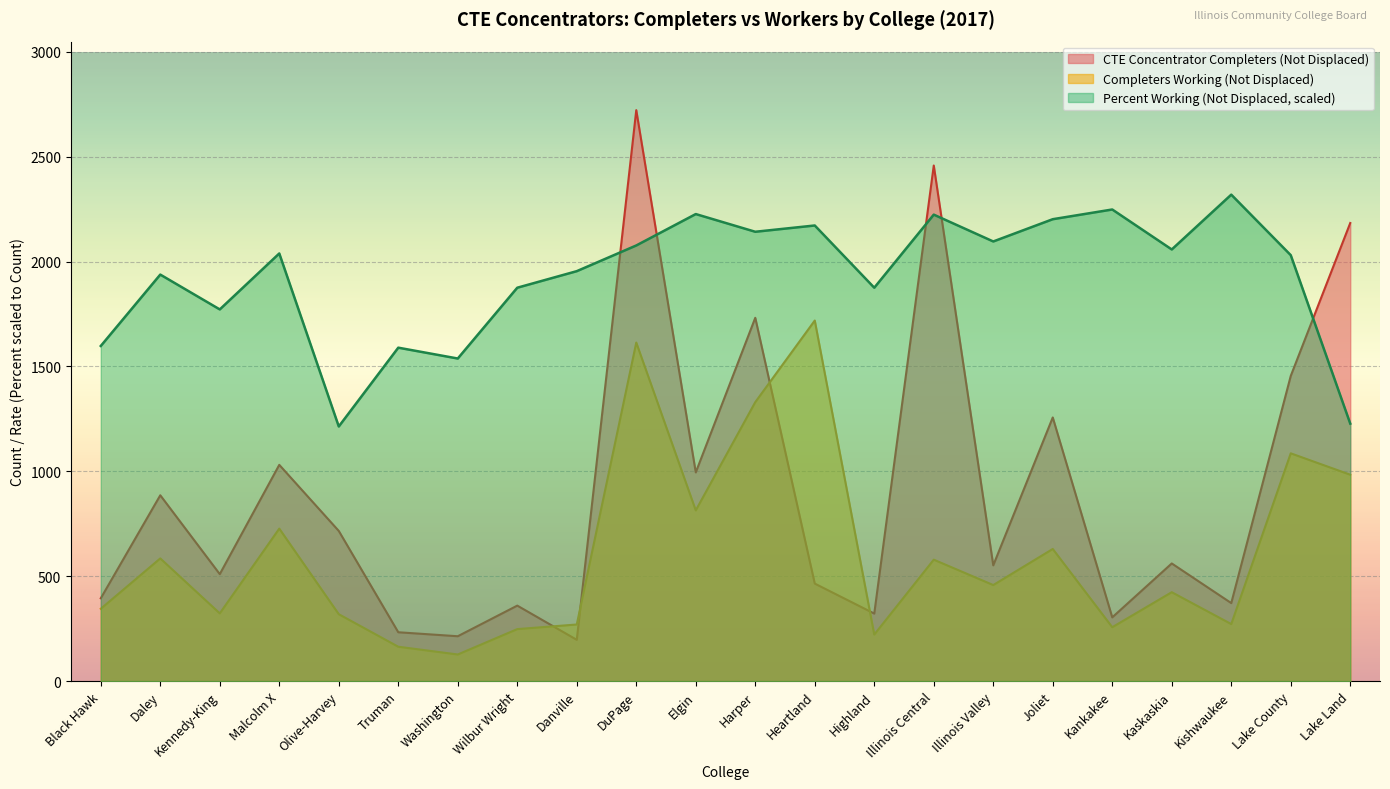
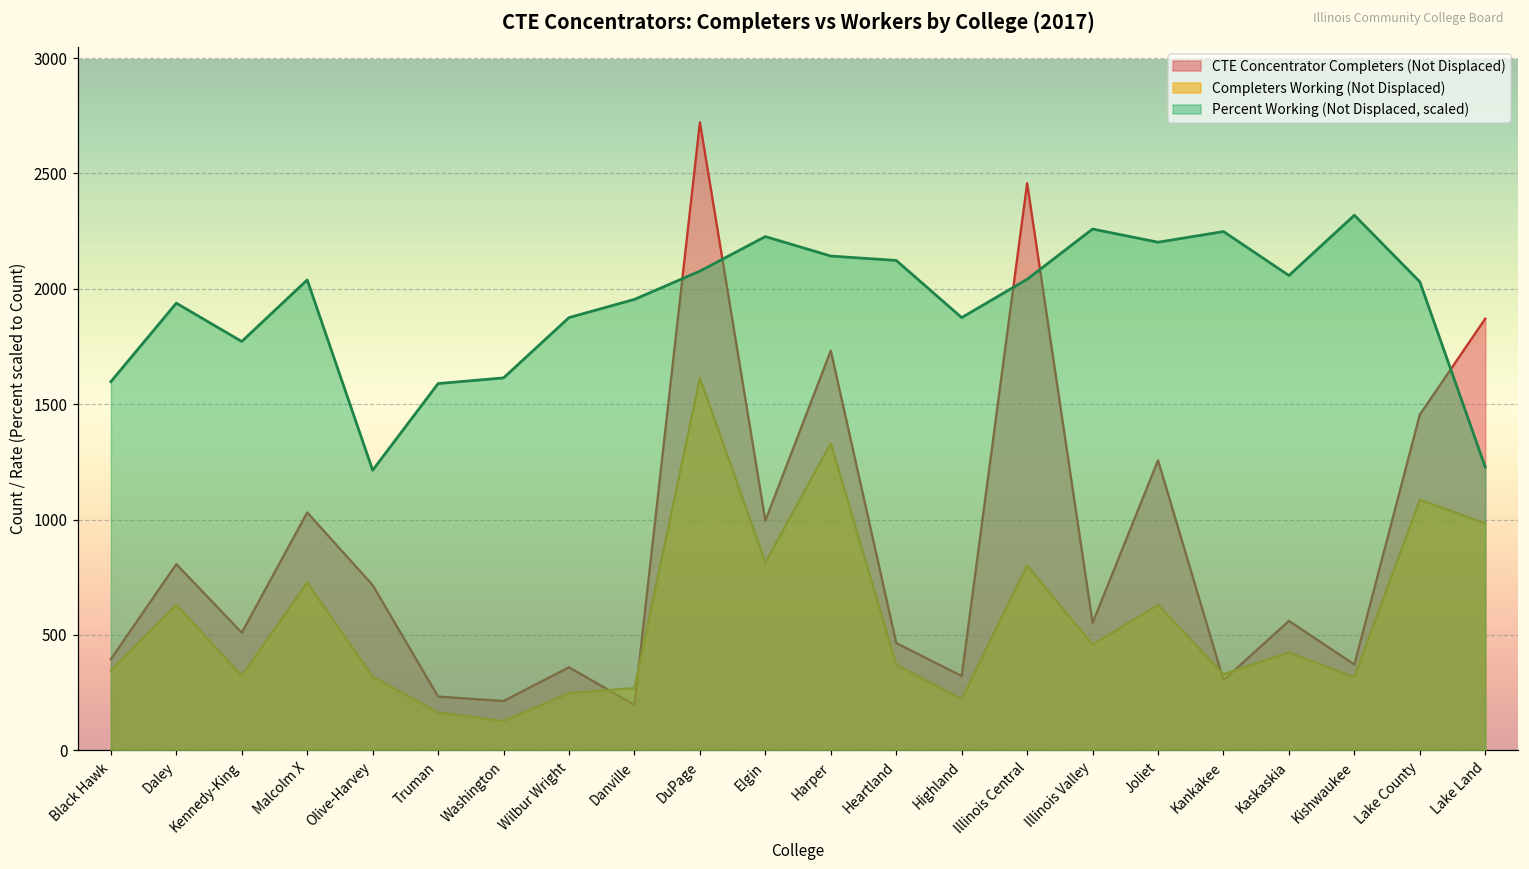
  {
    "CTE Concentrator Completers (Not Displaced)": {
      "Black Hawk": 400,
-     "Daley": 890,
+     "Daley": 810,
      "Kennedy-King": 510,
      "Malcolm X": 1030,
      "Olive-Harvey": 720,
      "Truman": 230,
      "Washington": 210,
      "Wilbur Wright": 360,
      "Danville": 200,
      "DuPage": 2720,
      "Elgin": 1000,
      "Harper": 1730,
      "Heartland": 470,
      "Highland": 320,
      "Illinois Central": 2460,
      "Illinois Valley": 550,
      "Joliet": 1260,
      "Kankakee": 300,
      "Kaskaskia": 560,
      "Kishwaukee": 370,
      "Lake County": 1460,
-     "Lake Land": 2180
+     "Lake Land": 1870
    },
    "Completers Working (Not Displaced)": {
      "Black Hawk": 350,
-     "Daley": 590,
+     "Daley": 630,
      "Kennedy-King": 320,
      "Malcolm X": 730,
      "Olive-Harvey": 320,
      "Truman": 160,
      "Washington": 130,
      "Wilbur Wright": 250,
      "Danville": 270,
      "DuPage": 1610,
      "Elgin": 810,
      "Harper": 1330,
-     "Heartland": 1720,
+     "Heartland": 370,
      "Highland": 220,
-     "Illinois Central": 580,
+     "Illinois Central": 800,
      "Illinois Valley": 460,
      "Joliet": 630,
-     "Kankakee": 260,
+     "Kankakee": 330,
      "Kaskaskia": 420,
-     "Kishwaukee": 270,
+     "Kishwaukee": 320,
      "Lake County": 1090,
      "Lake Land": 980
    },
    "Percent Working (Not Displaced, scaled)": {
      "Black Hawk": 1600,
      "Daley": 1940,
      "Kennedy-King": 1770,
      "Malcolm X": 2040,
      "Olive-Harvey": 1210,
      "Truman": 1590,
-     "Washington": 1540,
+     "Washington": 1610,
      "Wilbur Wright": 1880,
      "Danville": 1950,
      "DuPage": 2080,
      "Elgin": 2230,
      "Harper": 2140,
-     "Heartland": 2170,
+     "Heartland": 2120,
      "Highland": 1880,
-     "Illinois Central": 2220,
-     "Illinois Valley": 2100,
+     "Illinois Central": 2040,
+     "Illinois Valley": 2260,
      "Joliet": 2200,
      "Kankakee": 2250,
      "Kaskaskia": 2060,
      "Kishwaukee": 2320,
      "Lake County": 2030,
      "Lake Land": 1230
    }
  }
